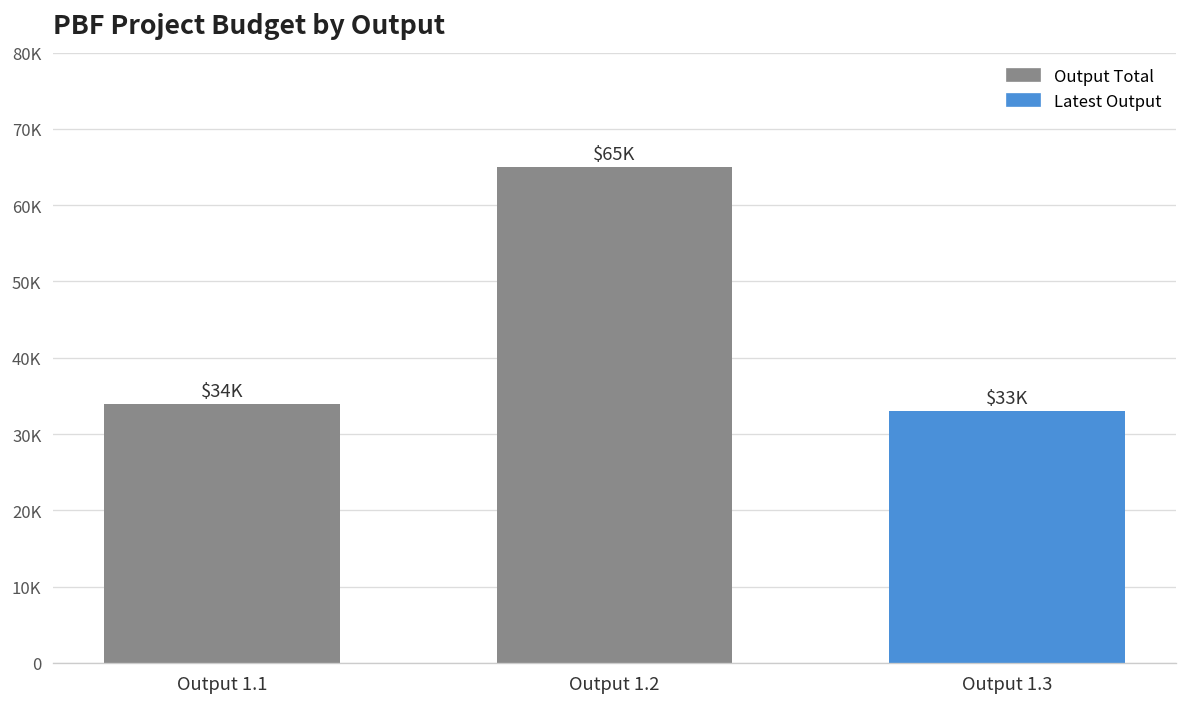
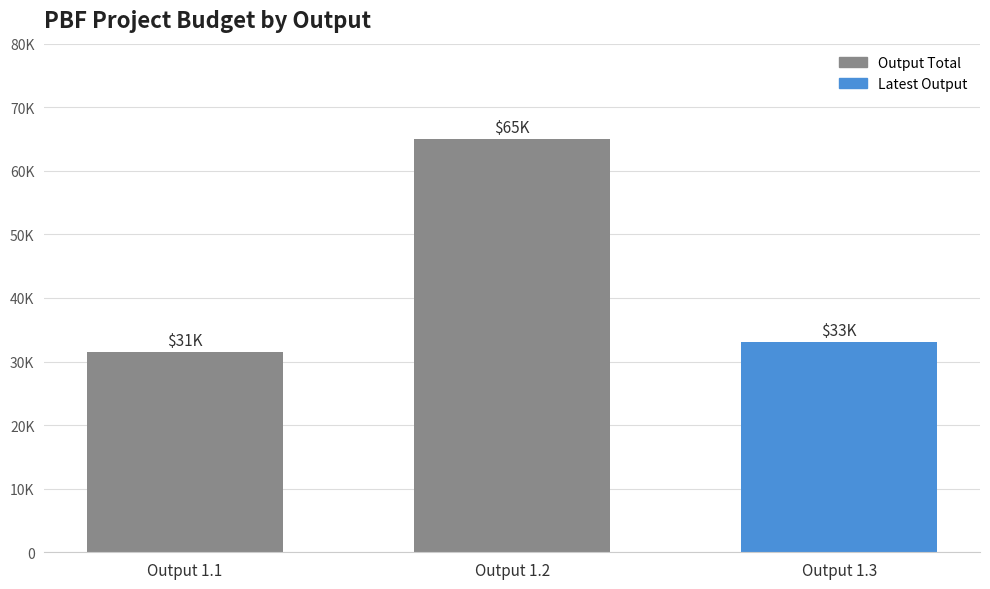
  {
-   "Output 1.1": "$34K",
+   "Output 1.1": "$31K",
    "Output 1.2": "$65K",
    "Output 1.3": "$33K"
  }
